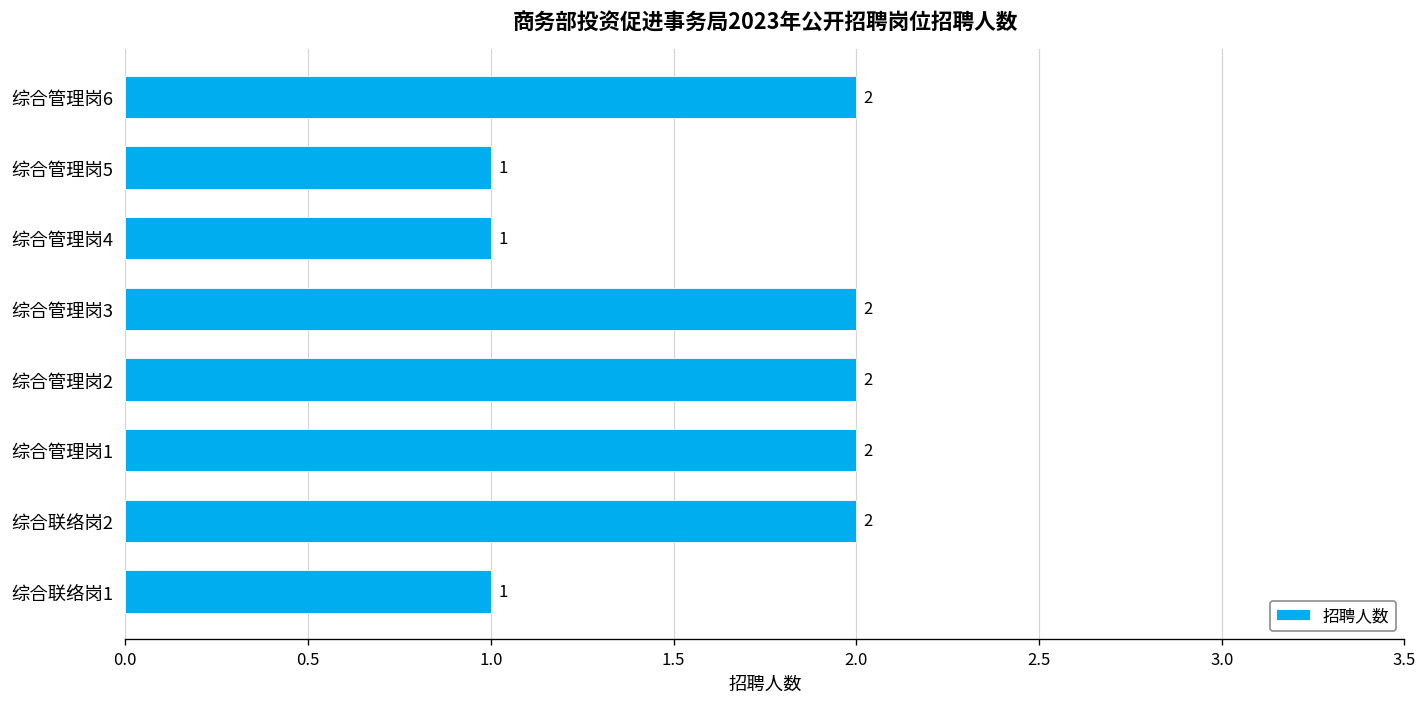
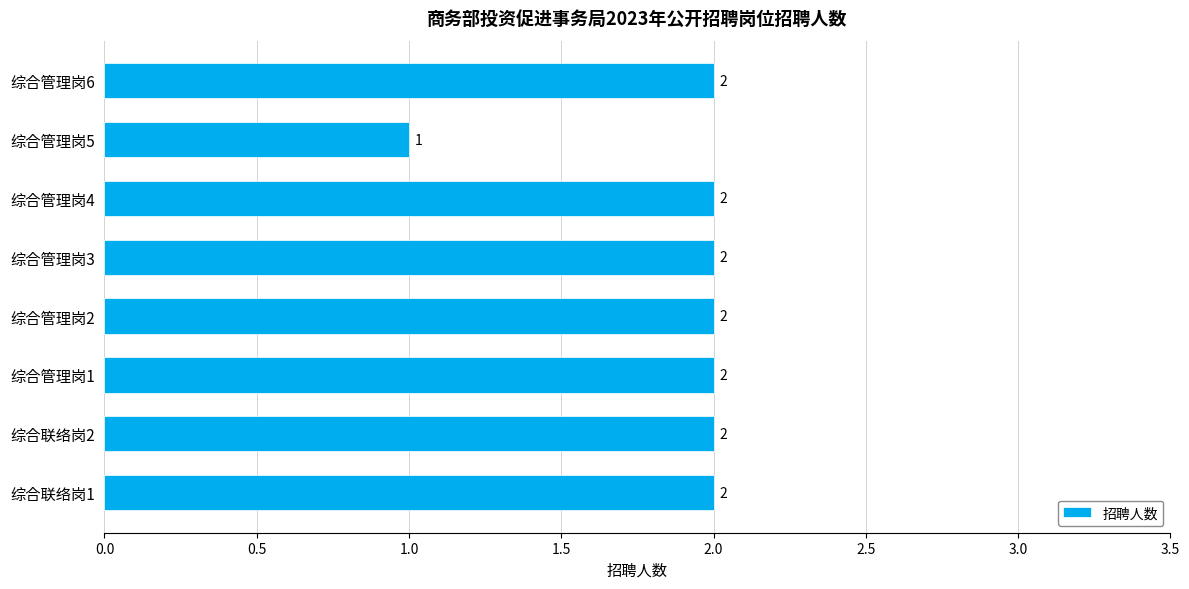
  {
    "综合管理岗6": 2,
    "综合管理岗5": 1,
-   "综合管理岗4": 1,
+   "综合管理岗4": 2,
    "综合管理岗3": 2,
    "综合管理岗2": 2,
    "综合管理岗1": 2,
    "综合联络岗2": 2,
-   "综合联络岗1": 1
+   "综合联络岗1": 2
  }
